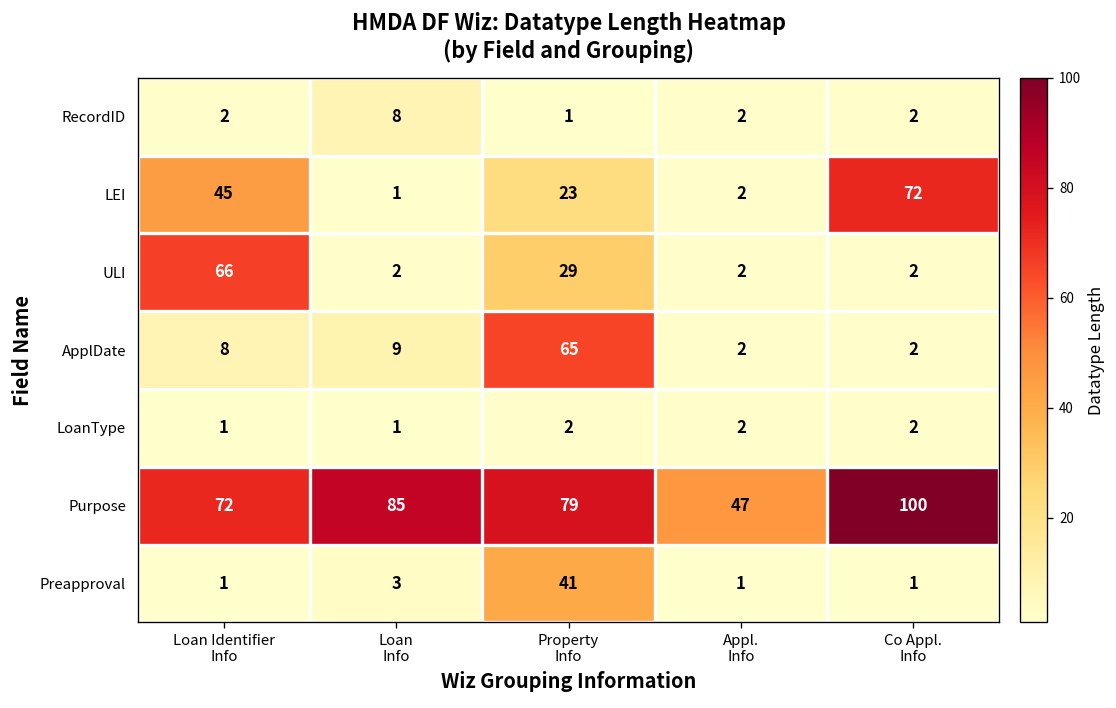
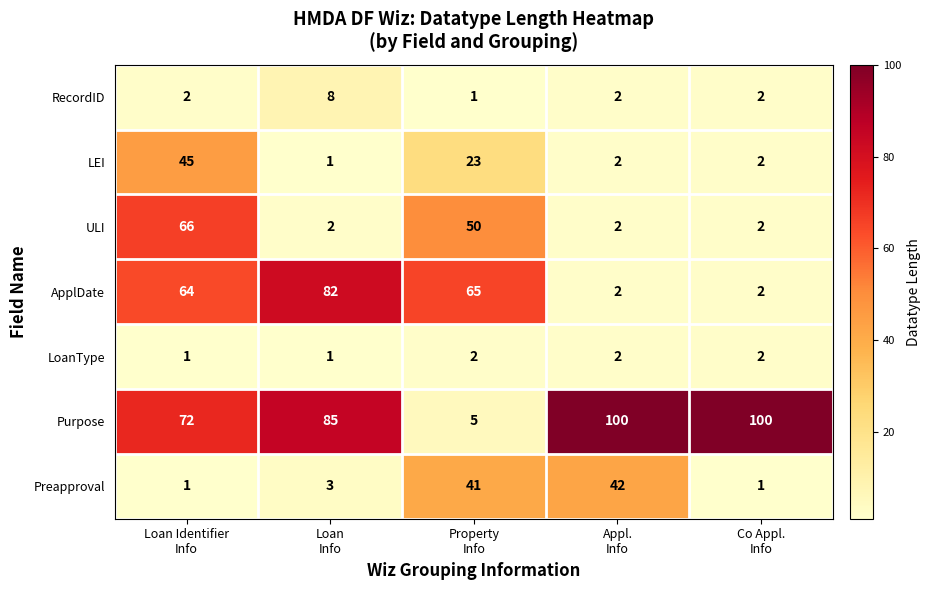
  {
    "RecordID": {
      "Loan Identifier Info": 2,
      "Loan Info": 8,
      "Property Info": 1,
      "Appl. Info": 2,
      "Co Appl. Info": 2
    },
    "LEI": {
      "Loan Identifier Info": 45,
      "Loan Info": 1,
      "Property Info": 23,
      "Appl. Info": 2,
-     "Co Appl. Info": 72
+     "Co Appl. Info": 2
    },
    "ULI": {
      "Loan Identifier Info": 66,
      "Loan Info": 2,
-     "Property Info": 29,
+     "Property Info": 50,
      "Appl. Info": 2,
      "Co Appl. Info": 2
    },
    "ApplDate": {
-     "Loan Identifier Info": 8,
-     "Loan Info": 9,
+     "Loan Identifier Info": 64,
+     "Loan Info": 82,
      "Property Info": 65,
      "Appl. Info": 2,
      "Co Appl. Info": 2
    },
    "LoanType": {
      "Loan Identifier Info": 1,
      "Loan Info": 1,
      "Property Info": 2,
      "Appl. Info": 2,
      "Co Appl. Info": 2
    },
    "Purpose": {
      "Loan Identifier Info": 72,
      "Loan Info": 85,
-     "Property Info": 79,
-     "Appl. Info": 47,
+     "Property Info": 5,
+     "Appl. Info": 100,
      "Co Appl. Info": 100
    },
    "Preapproval": {
      "Loan Identifier Info": 1,
      "Loan Info": 3,
      "Property Info": 41,
-     "Appl. Info": 1,
+     "Appl. Info": 42,
      "Co Appl. Info": 1
    }
  }
